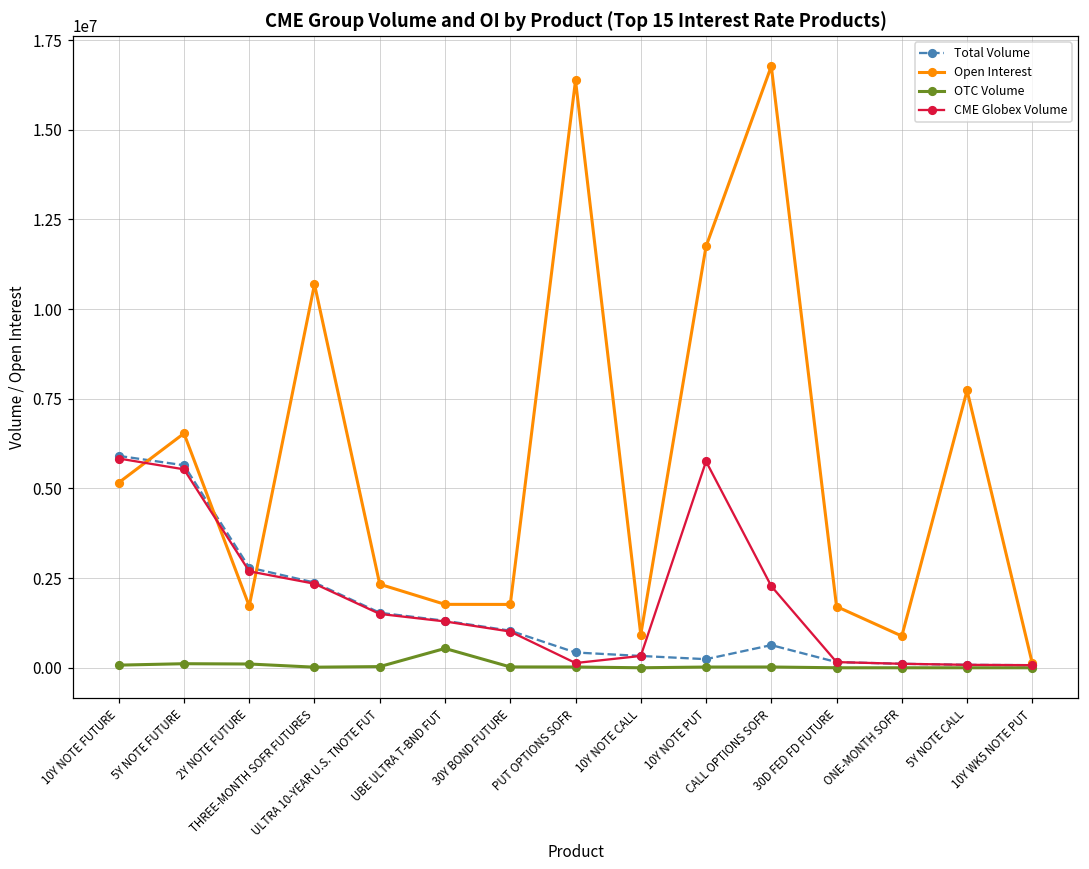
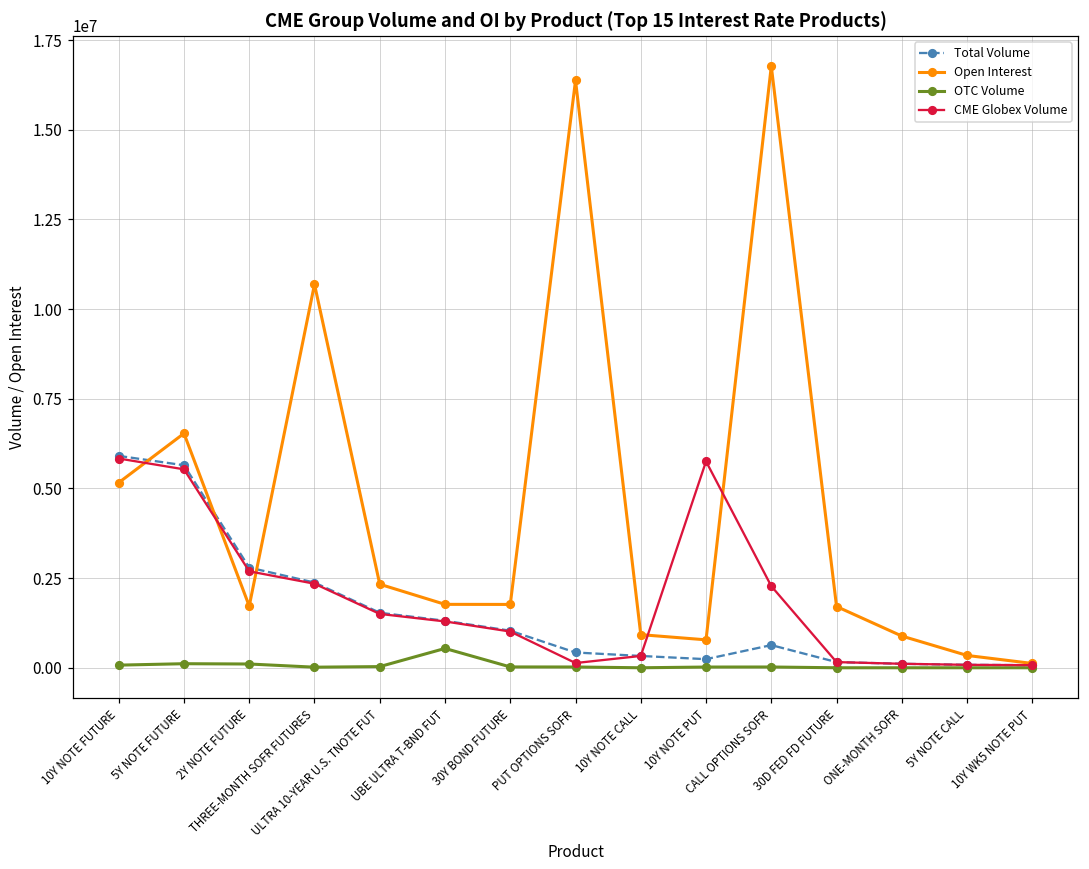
  {
    "Total Volume": {
      "5Y NOTE FUTURE": 5600000,
      "2Y NOTE FUTURE": 2800000,
      "PUT OPTIONS SOFR": 400000,
      "10Y NOTE PUT": 200000,
      "CALL OPTIONS SOFR": 600000
    },
    "Open Interest": {
      "10Y NOTE FUTURE": 5200000,
      "5Y NOTE FUTURE": 6500000,
      "2Y NOTE FUTURE": 1700000,
      "THREE-MONTH SOFR FUTURES": 10700000,
      "ULTRA 10-YEAR U.S. TNOTE FUT": 2300000,
      "UBE ULTRA T-BND FUT": 1800000,
      "30Y BOND FUTURE": 1800000,
      "PUT OPTIONS SOFR": 16400000,
      "10Y NOTE CALL": 900000,
-     "10Y NOTE PUT": 11700000,
+     "10Y NOTE PUT": 800000,
      "CALL OPTIONS SOFR": 16800000,
      "30D FED FD FUTURE": 1700000,
      "ONE-MONTH SOFR": 900000,
-     "5Y NOTE CALL": 7700000
+     "5Y NOTE CALL": 300000
    },
    "OTC Volume": {
      "10Y NOTE FUTURE": 100000,
      "5Y NOTE FUTURE": 100000,
      "2Y NOTE FUTURE": 100000,
      "THREE-MONTH SOFR FUTURES": 0,
      "ULTRA 10-YEAR U.S. TNOTE FUT": 0,
      "UBE ULTRA T-BND FUT": 500000,
      "30Y BOND FUTURE": 0,
      "PUT OPTIONS SOFR": 0,
      "10Y NOTE CALL": 0,
      "10Y NOTE PUT": 0,
      "CALL OPTIONS SOFR": 0,
      "30D FED FD FUTURE": 0,
      "ONE-MONTH SOFR": 0,
      "5Y NOTE CALL": 0
    },
    "CME Globex Volume": {
      "5Y NOTE FUTURE": 5500000,
      "2Y NOTE FUTURE": 2700000,
      "PUT OPTIONS SOFR": 100000,
      "10Y NOTE PUT": 5800000,
      "CALL OPTIONS SOFR": 2300000
    }
  }
